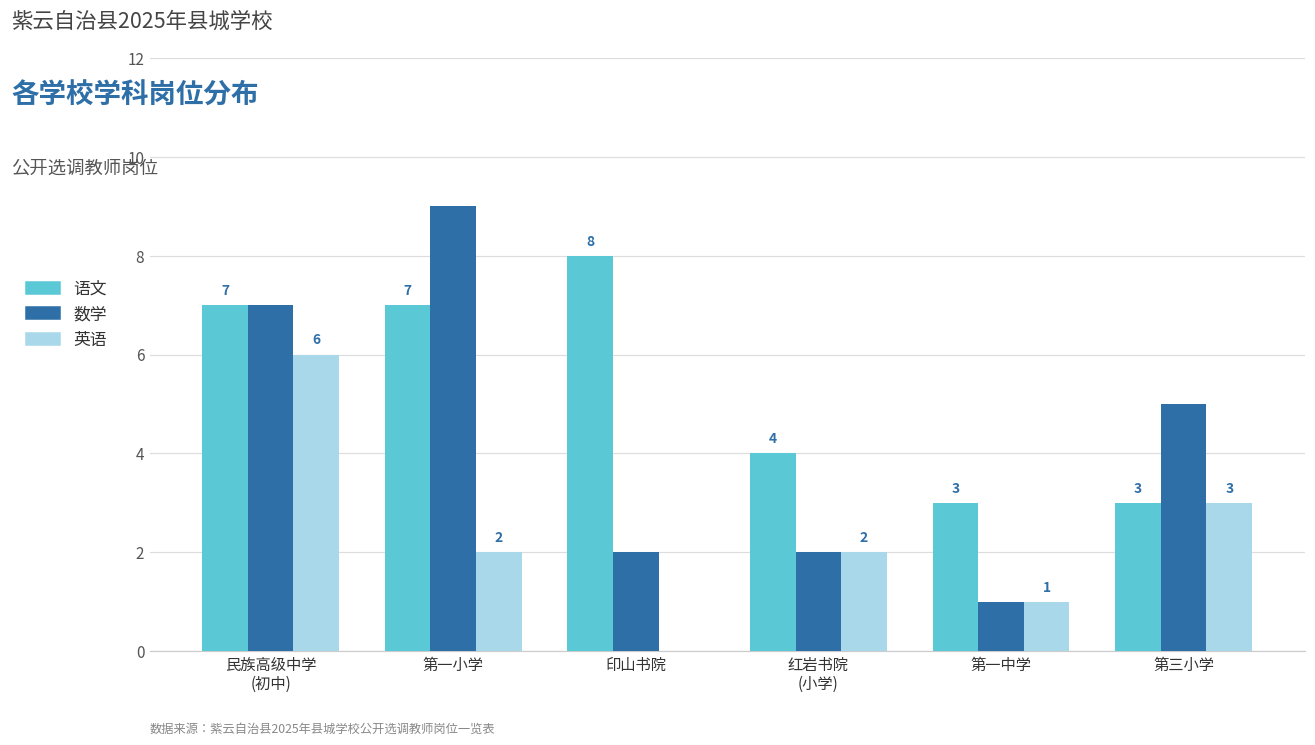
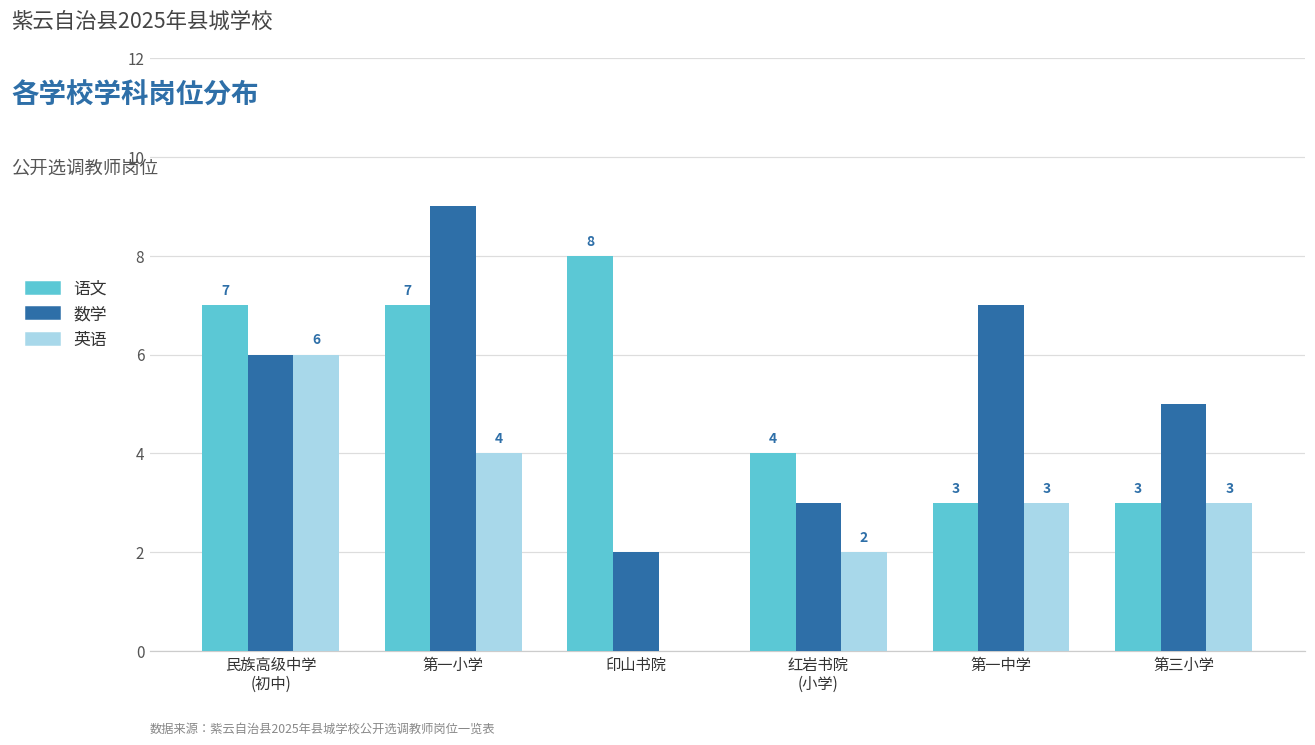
  {
    "语文": {
      "民族高级中学 (初中)": 7,
      "第一小学": 7,
      "印山书院": 8,
      "红岩书院 (小学)": 4,
      "第一中学": 3,
      "第三小学": 3
    },
    "数学": {
-     "民族高级中学 (初中)": 7,
+     "民族高级中学 (初中)": 6,
      "第一小学": 9,
      "印山书院": 2,
-     "红岩书院 (小学)": 2,
-     "第一中学": 1,
+     "红岩书院 (小学)": 3,
+     "第一中学": 7,
      "第三小学": 5
    },
    "英语": {
      "民族高级中学 (初中)": 6,
-     "第一小学": 2,
+     "第一小学": 4,
      "红岩书院 (小学)": 2,
-     "第一中学": 1,
+     "第一中学": 3,
      "第三小学": 3
    }
  }
